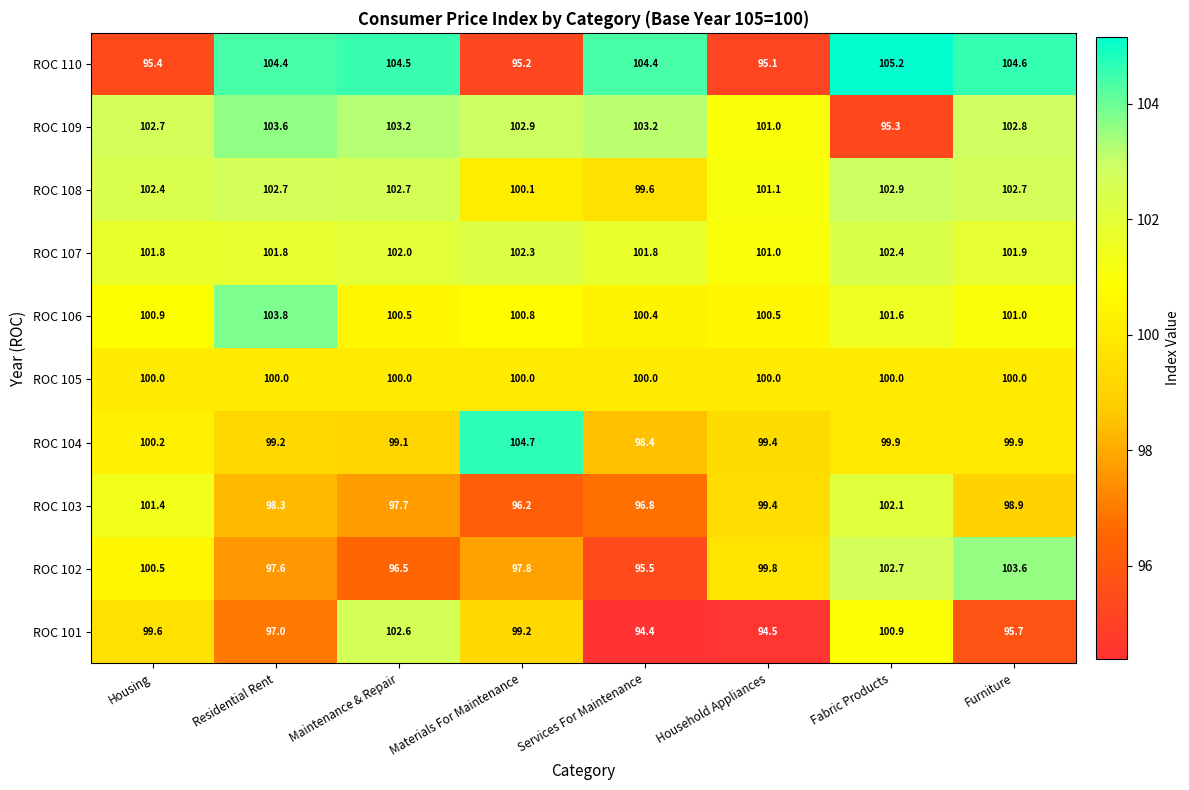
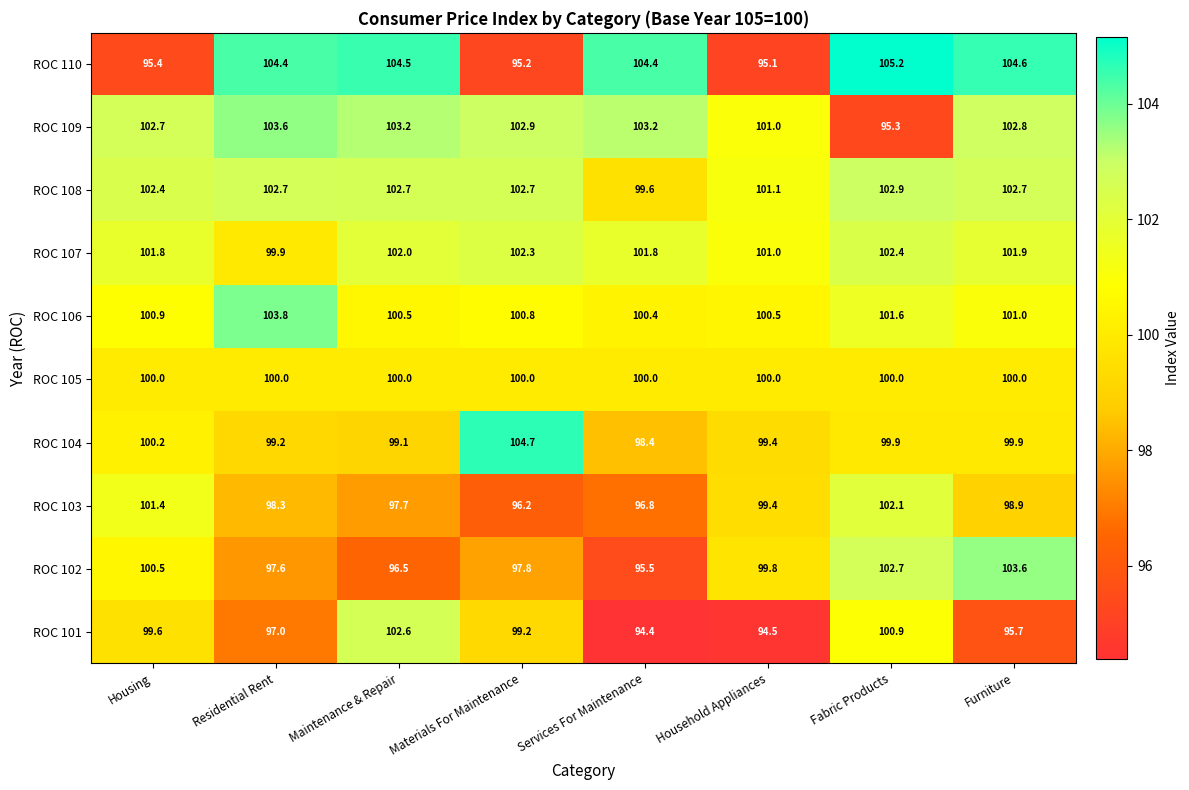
  {
    "ROC 110": {
      "Housing": 95.4,
      "Residential Rent": 104.4,
      "Maintenance & Repair": 104.5,
      "Materials For Maintenance": 95.2,
      "Services For Maintenance": 104.4,
      "Household Appliances": 95.1,
      "Fabric Products": 105.2,
      "Furniture": 104.6
    },
    "ROC 109": {
      "Housing": 102.7,
      "Residential Rent": 103.6,
      "Maintenance & Repair": 103.2,
      "Materials For Maintenance": 102.9,
      "Services For Maintenance": 103.2,
      "Household Appliances": 101.0,
      "Fabric Products": 95.3,
      "Furniture": 102.8
    },
    "ROC 108": {
      "Housing": 102.4,
      "Residential Rent": 102.7,
      "Maintenance & Repair": 102.7,
-     "Materials For Maintenance": 100.1,
+     "Materials For Maintenance": 102.7,
      "Services For Maintenance": 99.6,
      "Household Appliances": 101.1,
      "Fabric Products": 102.9,
      "Furniture": 102.7
    },
    "ROC 107": {
      "Housing": 101.8,
-     "Residential Rent": 101.8,
+     "Residential Rent": 99.9,
      "Maintenance & Repair": 102.0,
      "Materials For Maintenance": 102.3,
      "Services For Maintenance": 101.8,
      "Household Appliances": 101.0,
      "Fabric Products": 102.4,
      "Furniture": 101.9
    },
    "ROC 106": {
      "Housing": 100.9,
      "Residential Rent": 103.8,
      "Maintenance & Repair": 100.5,
      "Materials For Maintenance": 100.8,
      "Services For Maintenance": 100.4,
      "Household Appliances": 100.5,
      "Fabric Products": 101.6,
      "Furniture": 101.0
    },
    "ROC 105": {
      "Housing": 100.0,
      "Residential Rent": 100.0,
      "Maintenance & Repair": 100.0,
      "Materials For Maintenance": 100.0,
      "Services For Maintenance": 100.0,
      "Household Appliances": 100.0,
      "Fabric Products": 100.0,
      "Furniture": 100.0
    },
    "ROC 104": {
      "Housing": 100.2,
      "Residential Rent": 99.2,
      "Maintenance & Repair": 99.1,
      "Materials For Maintenance": 104.7,
      "Services For Maintenance": 98.4,
      "Household Appliances": 99.4,
      "Fabric Products": 99.9,
      "Furniture": 99.9
    },
    "ROC 103": {
      "Housing": 101.4,
      "Residential Rent": 98.3,
      "Maintenance & Repair": 97.7,
      "Materials For Maintenance": 96.2,
      "Services For Maintenance": 96.8,
      "Household Appliances": 99.4,
      "Fabric Products": 102.1,
      "Furniture": 98.9
    },
    "ROC 102": {
      "Housing": 100.5,
      "Residential Rent": 97.6,
      "Maintenance & Repair": 96.5,
      "Materials For Maintenance": 97.8,
      "Services For Maintenance": 95.5,
      "Household Appliances": 99.8,
      "Fabric Products": 102.7,
      "Furniture": 103.6
    },
    "ROC 101": {
      "Housing": 99.6,
      "Residential Rent": 97.0,
      "Maintenance & Repair": 102.6,
      "Materials For Maintenance": 99.2,
      "Services For Maintenance": 94.4,
      "Household Appliances": 94.5,
      "Fabric Products": 100.9,
      "Furniture": 95.7
    }
  }
